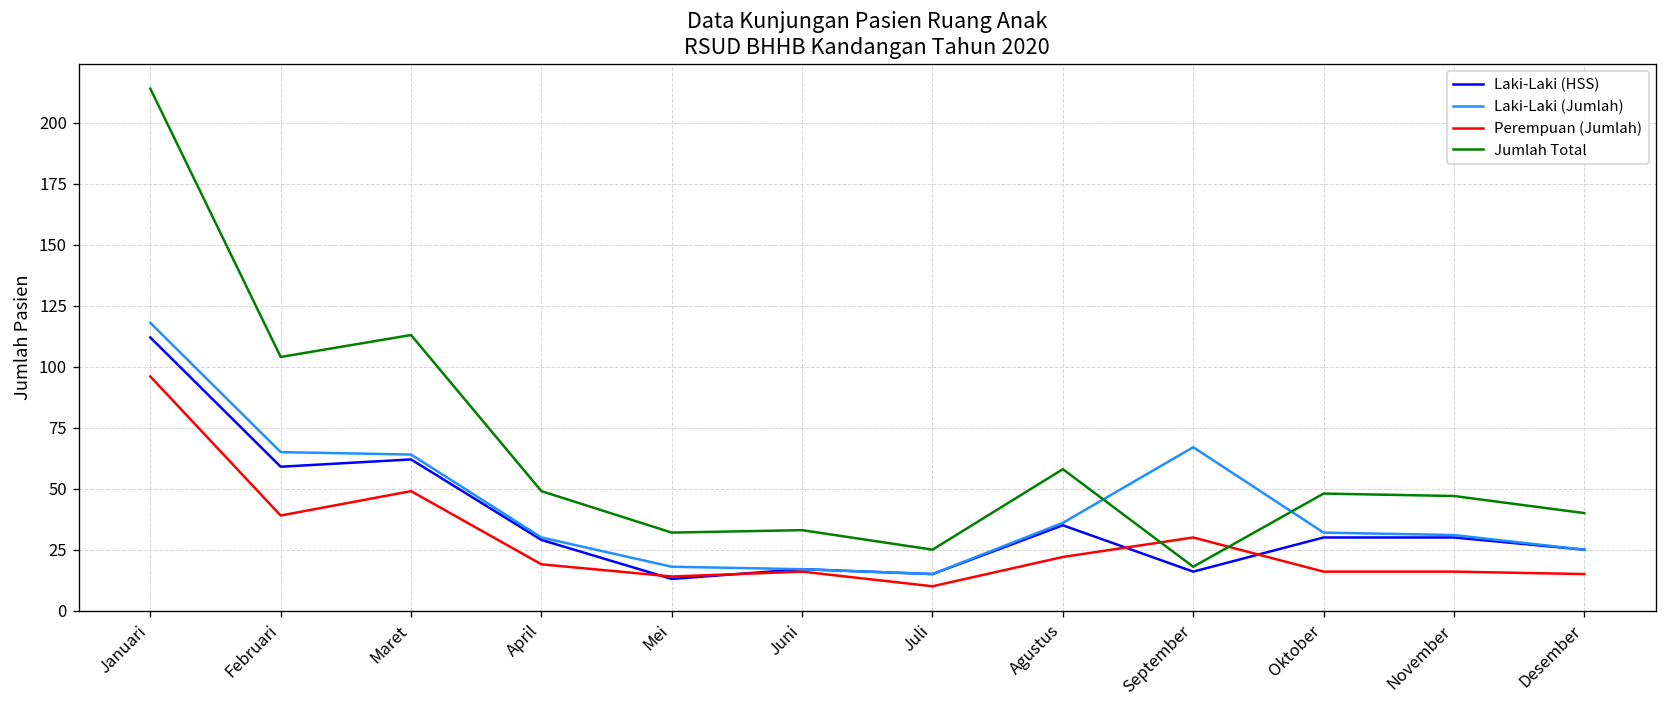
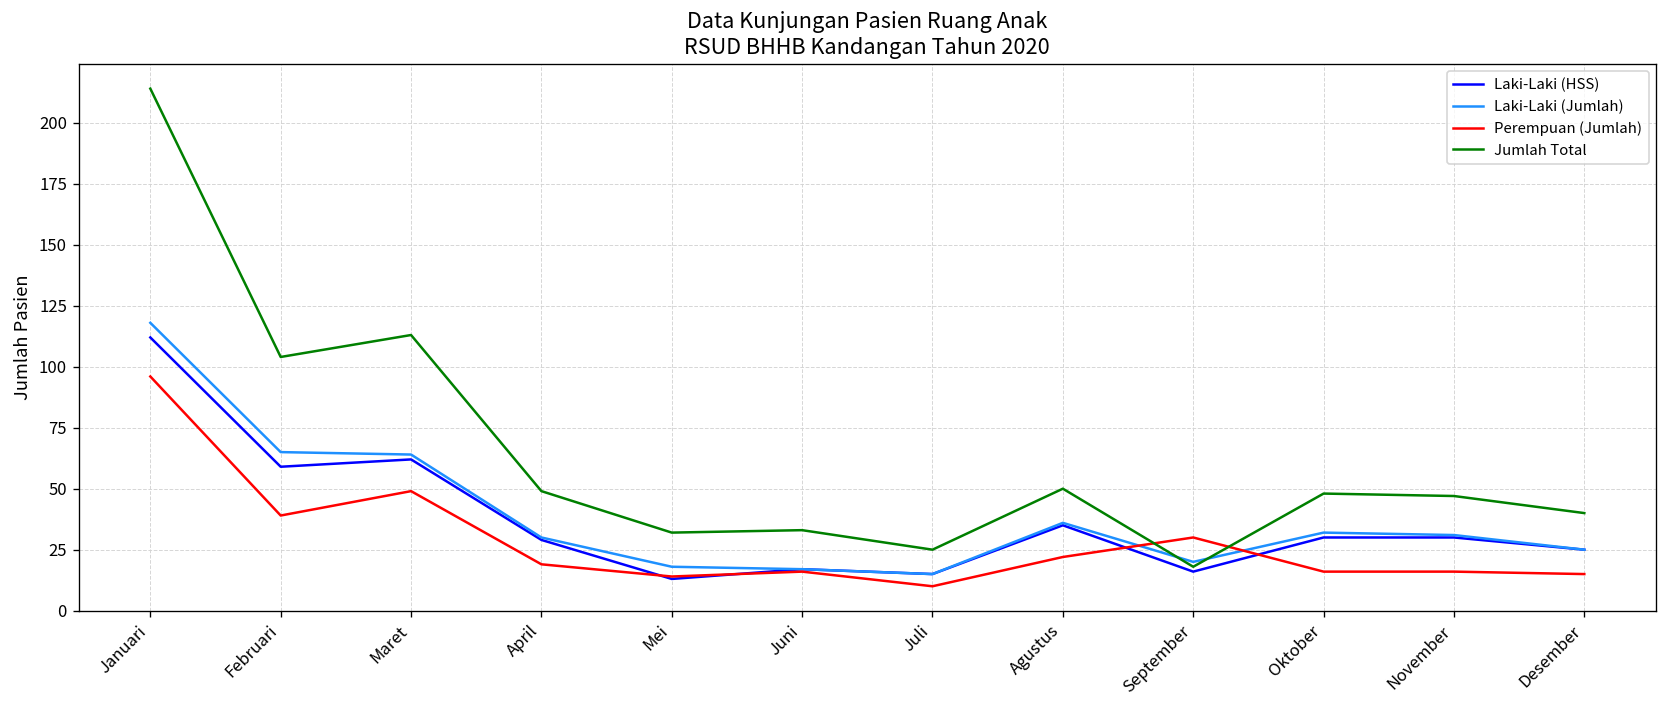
  {
    "Laki-Laki (HSS)": {
      "Januari": 112,
      "Februari": 59,
      "Maret": 62,
      "September": 16,
      "Oktober": 30
    },
    "Laki-Laki (Jumlah)": {
      "Januari": 118,
      "Februari": 65,
      "Maret": 64,
      "Mei": 18,
-     "September": 67,
+     "September": 20,
      "Oktober": 32
    },
    "Perempuan (Jumlah)": {
      "Januari": 96,
      "Februari": 39,
      "Maret": 49,
      "April": 19,
      "Juli": 10,
      "Agustus": 22,
      "September": 30,
      "Oktober": 16,
      "November": 16,
      "Desember": 15
    },
    "Jumlah Total": {
      "Januari": 214,
      "Februari": 104,
      "Maret": 113,
      "April": 49,
      "Mei": 32,
      "Juni": 33,
      "Juli": 25,
-     "Agustus": 58,
+     "Agustus": 50,
      "September": 18,
      "Oktober": 48,
      "November": 47,
      "Desember": 40
    }
  }
